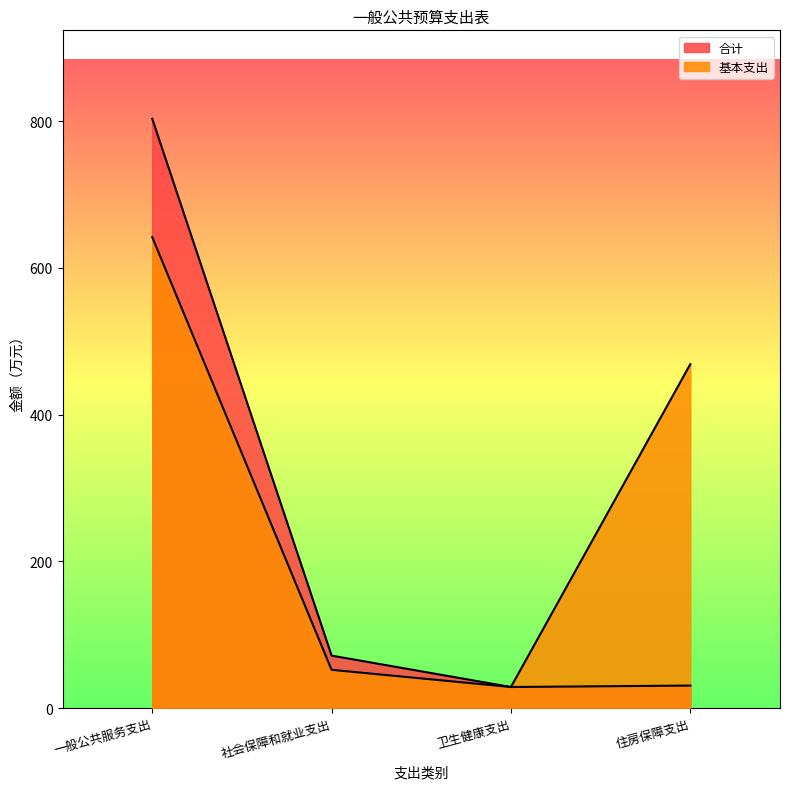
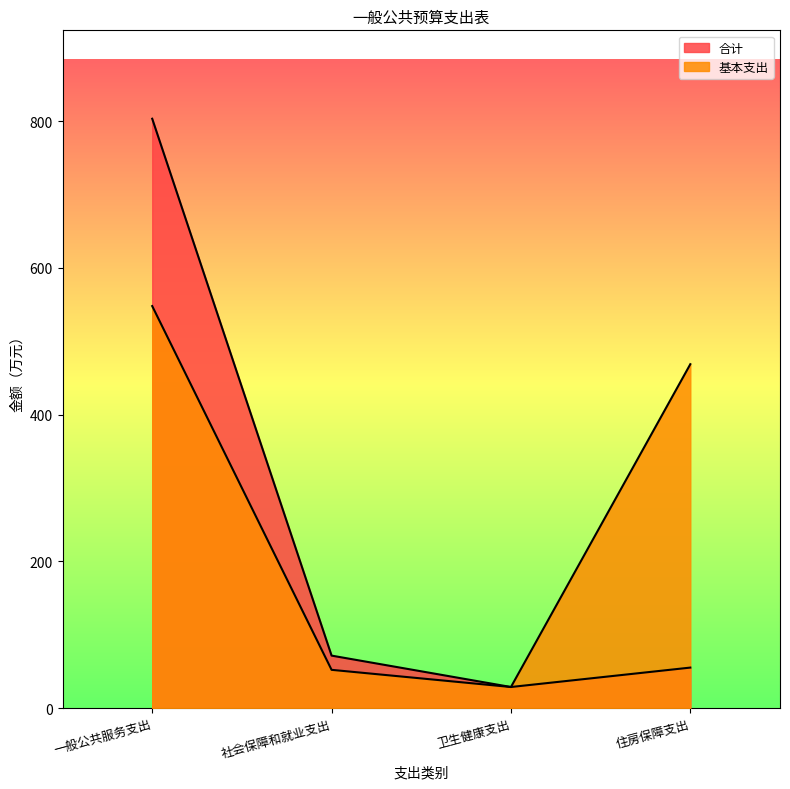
  {
    "合计": {
      "一般公共服务支出": 800,
      "社会保障和就业支出": 70,
-     "住房保障支出": 30
+     "住房保障支出": 60
    },
    "基本支出": {
-     "一般公共服务支出": 640,
+     "一般公共服务支出": 550,
      "社会保障和就业支出": 50,
      "住房保障支出": 470
    }
  }
